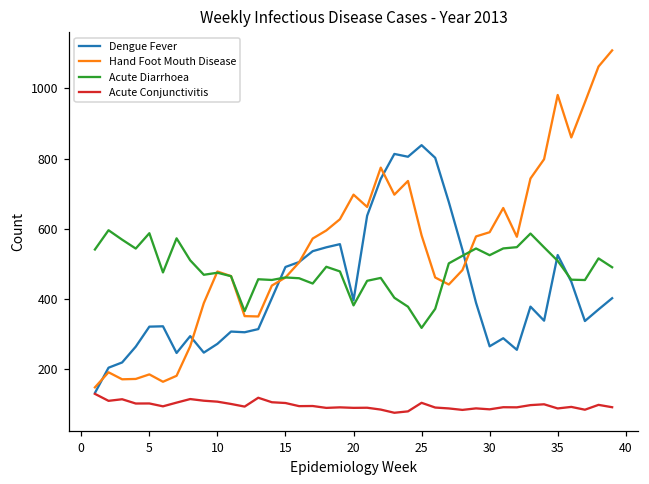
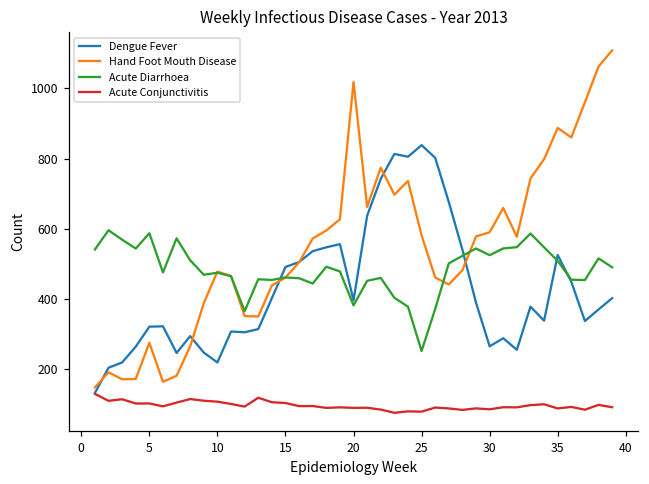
  {
    "Dengue Fever": {
      "5": 320,
-     "10": 270,
+     "10": 220,
      "15": 490,
      "20": 400,
      "25": 840,
      "30": 270,
      "35": 530
    },
    "Hand Foot Mouth Disease": {
-     "5": 190,
-     "20": 700,
+     "5": 280,
+     "20": 1020,
      "25": 580,
      "30": 590,
-     "35": 980
+     "35": 890
    },
    "Acute Diarrhoea": {
      "5": 590,
      "20": 380,
-     "25": 320,
+     "25": 250,
      "30": 520,
      "35": 510
    },
    "Acute Conjunctivitis": {
      "5": 100,
      "10": 110,
      "15": 100,
      "20": 90,
-     "25": 100,
+     "25": 80,
      "30": 90,
      "35": 90
    }
  }
